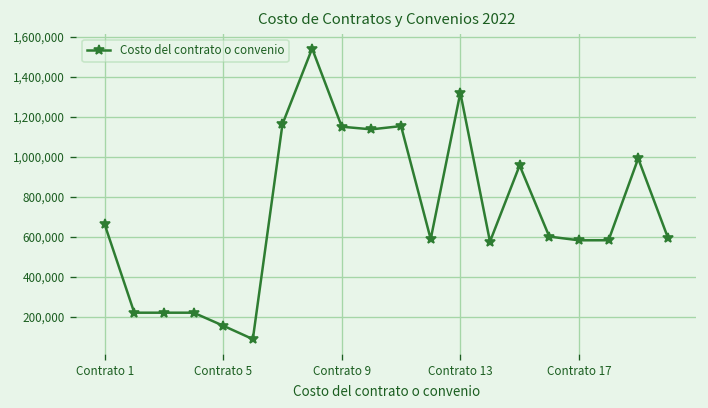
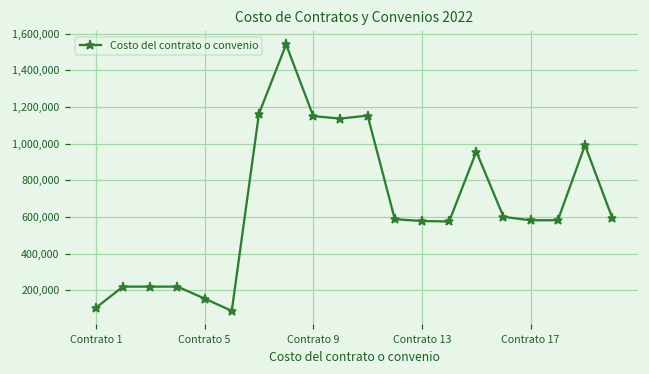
  {
-   "Contrato 1": "660,000",
+   "Contrato 1": "100,000",
    "Contrato 5": "150,000",
    "Contrato 9": "1,150,000",
-   "Contrato 13": "1,320,000",
+   "Contrato 13": "580,000",
    "Contrato 17": "580,000"
  }
